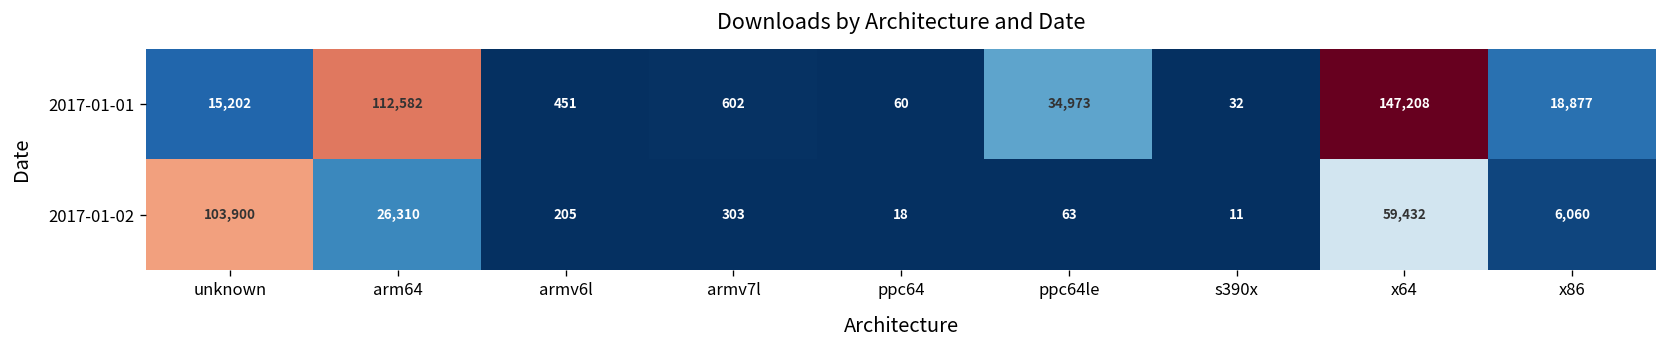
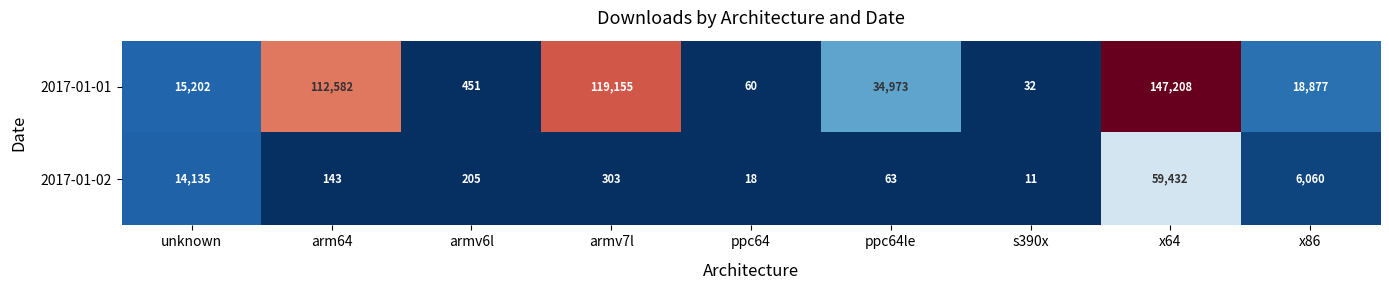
  {
    "2017-01-01": {
      "unknown": "15,202",
      "arm64": "112,582",
      "armv6l": "451",
-     "armv7l": "602",
+     "armv7l": "119,155",
      "ppc64": "60",
      "ppc64le": "34,973",
      "s390x": "32",
      "x64": "147,208",
      "x86": "18,877"
    },
    "2017-01-02": {
-     "unknown": "103,900",
-     "arm64": "26,310",
+     "unknown": "14,135",
+     "arm64": "143",
      "armv6l": "205",
      "armv7l": "303",
      "ppc64": "18",
      "ppc64le": "63",
      "s390x": "11",
      "x64": "59,432",
      "x86": "6,060"
    }
  }
